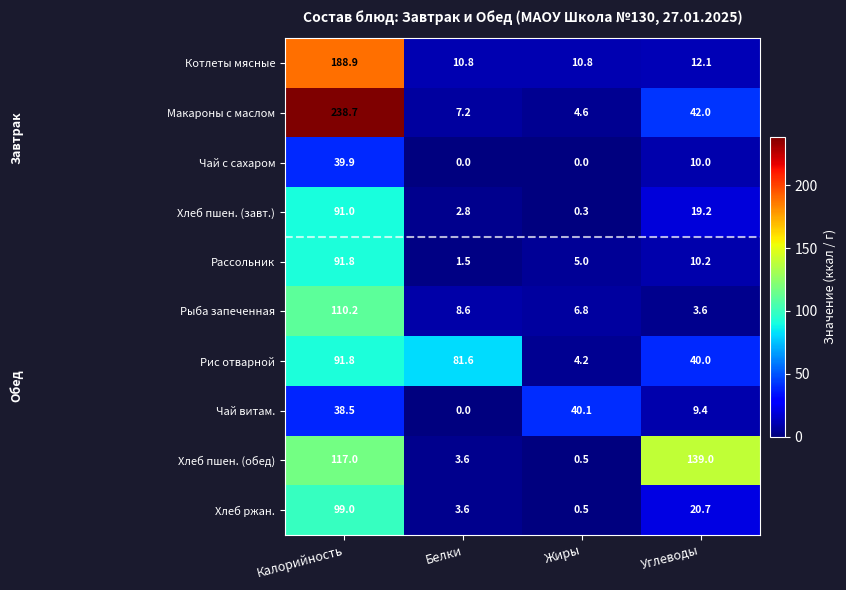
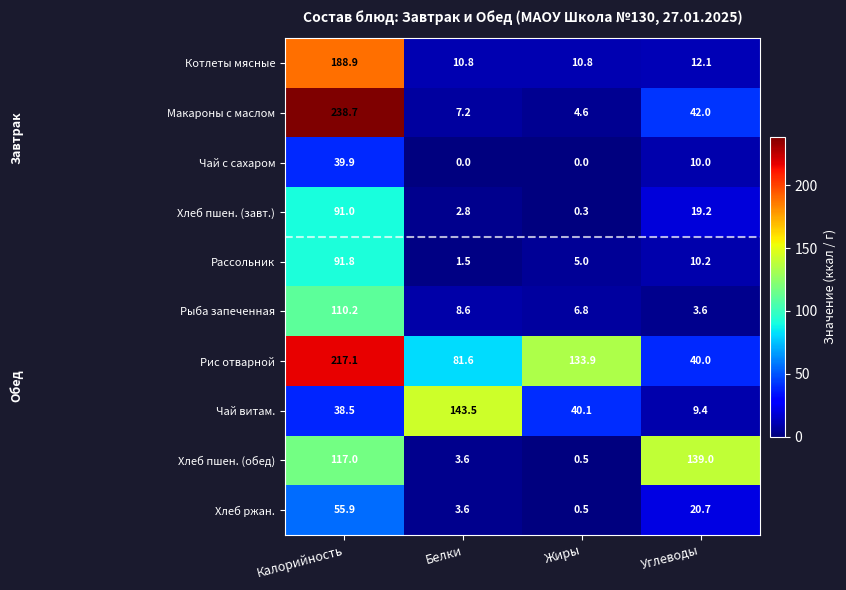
  {
    "Котлеты мясные": {
      "Калорийность": 188.9,
      "Белки": 10.8,
      "Жиры": 10.8,
      "Углеводы": 12.1
    },
    "Макароны с маслом": {
      "Калорийность": 238.7,
      "Белки": 7.2,
      "Жиры": 4.6,
      "Углеводы": 42.0
    },
    "Чай с сахаром": {
      "Калорийность": 39.9,
      "Белки": 0.0,
      "Жиры": 0.0,
      "Углеводы": 10.0
    },
    "Хлеб пшен. (завт.)": {
      "Калорийность": 91.0,
      "Белки": 2.8,
      "Жиры": 0.3,
      "Углеводы": 19.2
    },
    "Рассольник": {
      "Калорийность": 91.8,
      "Белки": 1.5,
      "Жиры": 5.0,
      "Углеводы": 10.2
    },
    "Рыба запеченная": {
      "Калорийность": 110.2,
      "Белки": 8.6,
      "Жиры": 6.8,
      "Углеводы": 3.6
    },
    "Рис отварной": {
-     "Калорийность": 91.8,
+     "Калорийность": 217.1,
      "Белки": 81.6,
-     "Жиры": 4.2,
+     "Жиры": 133.9,
      "Углеводы": 40.0
    },
    "Чай витам.": {
      "Калорийность": 38.5,
-     "Белки": 0.0,
+     "Белки": 143.5,
      "Жиры": 40.1,
      "Углеводы": 9.4
    },
    "Хлеб пшен. (обед)": {
      "Калорийность": 117.0,
      "Белки": 3.6,
      "Жиры": 0.5,
      "Углеводы": 139.0
    },
    "Хлеб ржан.": {
-     "Калорийность": 99.0,
+     "Калорийность": 55.9,
      "Белки": 3.6,
      "Жиры": 0.5,
      "Углеводы": 20.7
    }
  }
